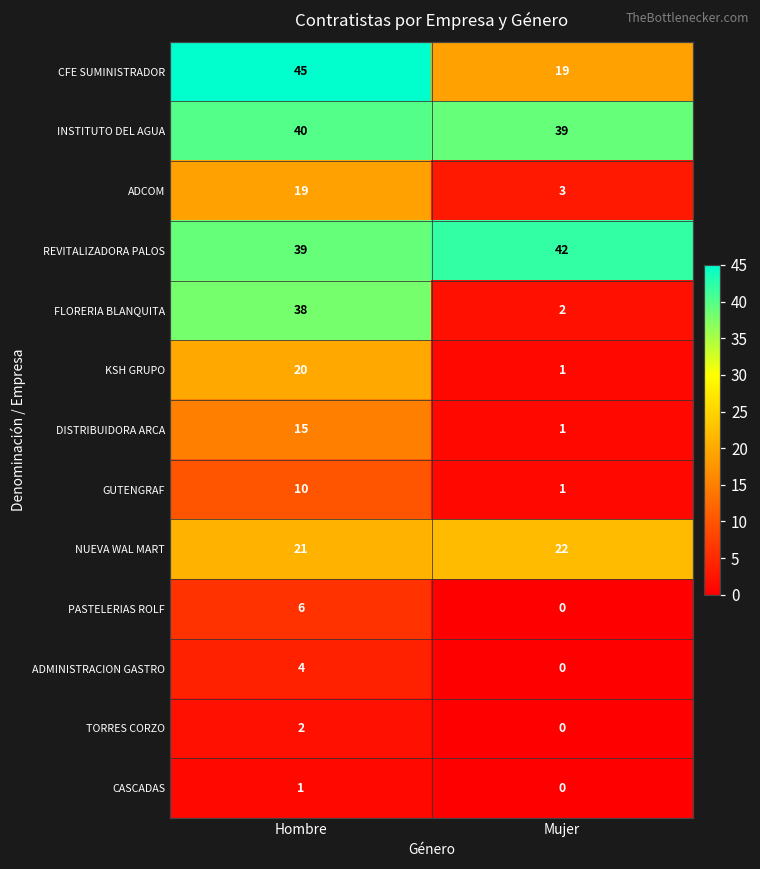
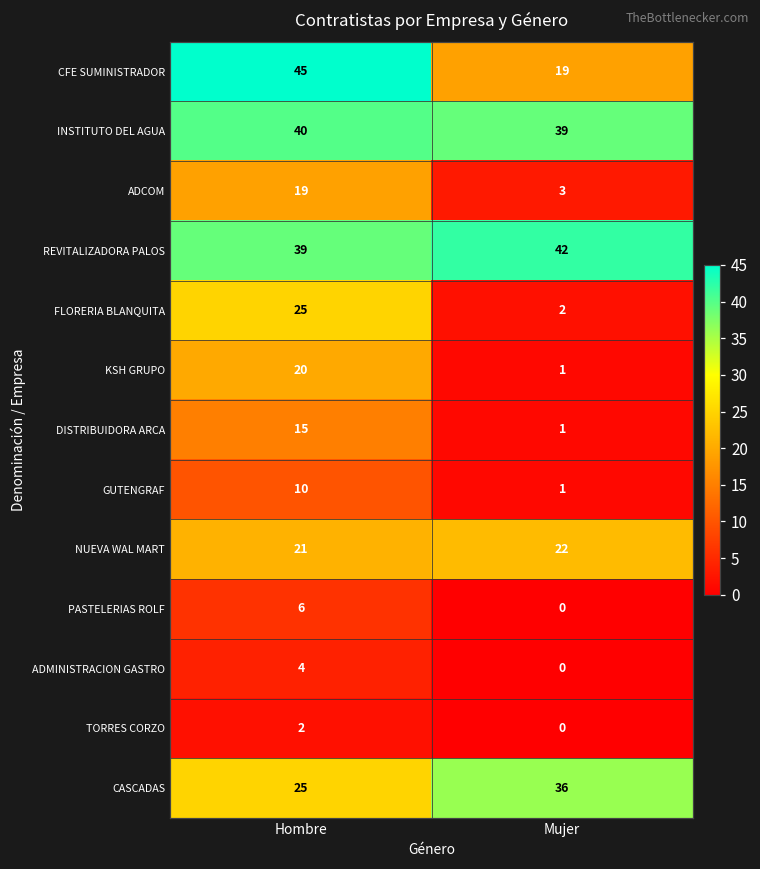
  {
    "CFE SUMINISTRADOR": {
      "Hombre": 45,
      "Mujer": 19
    },
    "INSTITUTO DEL AGUA": {
      "Hombre": 40,
      "Mujer": 39
    },
    "ADCOM": {
      "Hombre": 19,
      "Mujer": 3
    },
    "REVITALIZADORA PALOS": {
      "Hombre": 39,
      "Mujer": 42
    },
    "FLORERIA BLANQUITA": {
-     "Hombre": 38,
+     "Hombre": 25,
      "Mujer": 2
    },
    "KSH GRUPO": {
      "Hombre": 20,
      "Mujer": 1
    },
    "DISTRIBUIDORA ARCA": {
      "Hombre": 15,
      "Mujer": 1
    },
    "GUTENGRAF": {
      "Hombre": 10,
      "Mujer": 1
    },
    "NUEVA WAL MART": {
      "Hombre": 21,
      "Mujer": 22
    },
    "PASTELERIAS ROLF": {
      "Hombre": 6,
      "Mujer": 0
    },
    "ADMINISTRACION GASTRO": {
      "Hombre": 4,
      "Mujer": 0
    },
    "TORRES CORZO": {
      "Hombre": 2,
      "Mujer": 0
    },
    "CASCADAS": {
-     "Hombre": 1,
-     "Mujer": 0
+     "Hombre": 25,
+     "Mujer": 36
    }
  }
